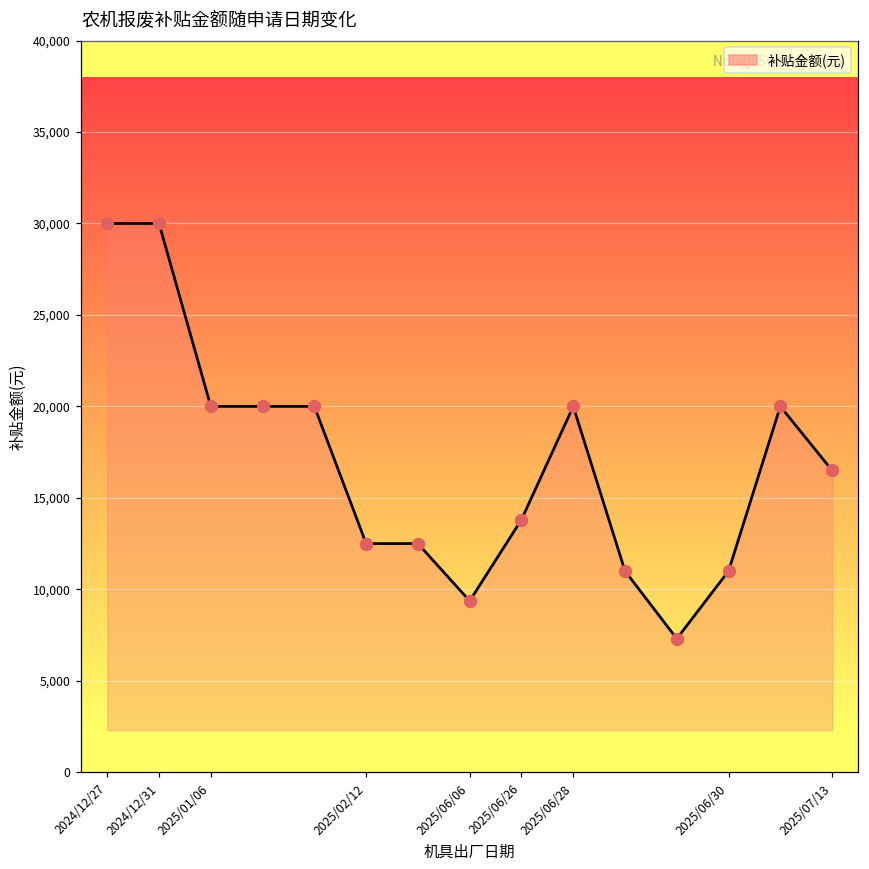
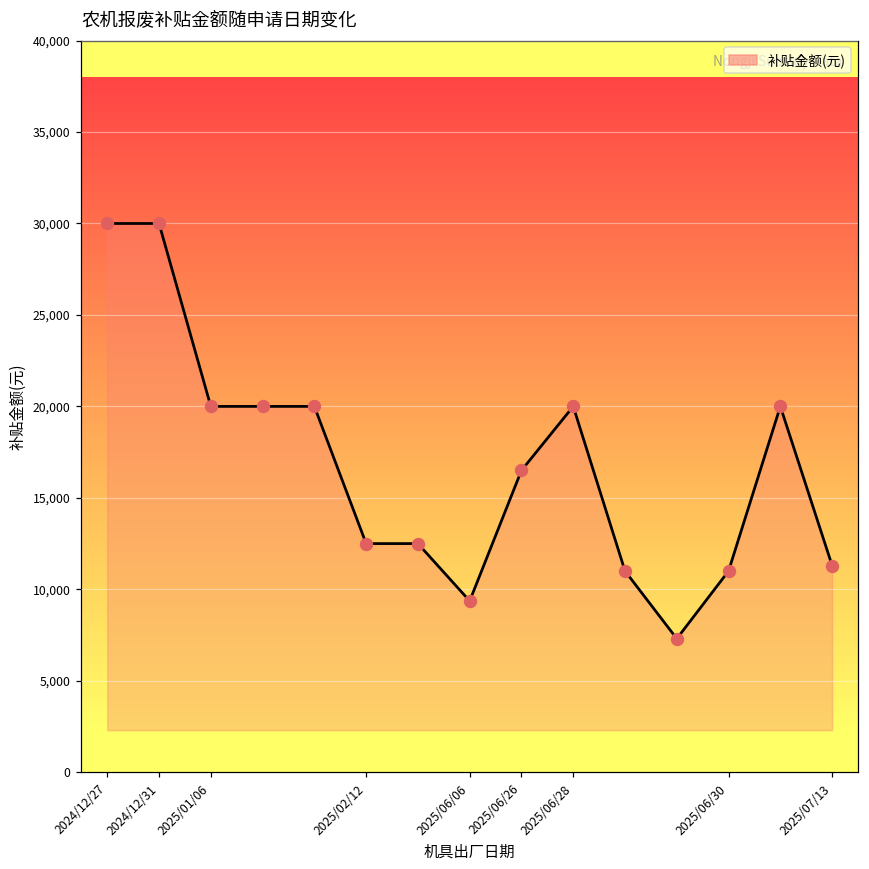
  {
    "2024/12/27": "30,000",
    "2024/12/31": "30,000",
    "2025/06/06": "9,400",
-   "2025/06/26": "13,800",
-   "2025/07/13": "16,500"
+   "2025/06/26": "16,500",
+   "2025/07/13": "11,300"
  }
